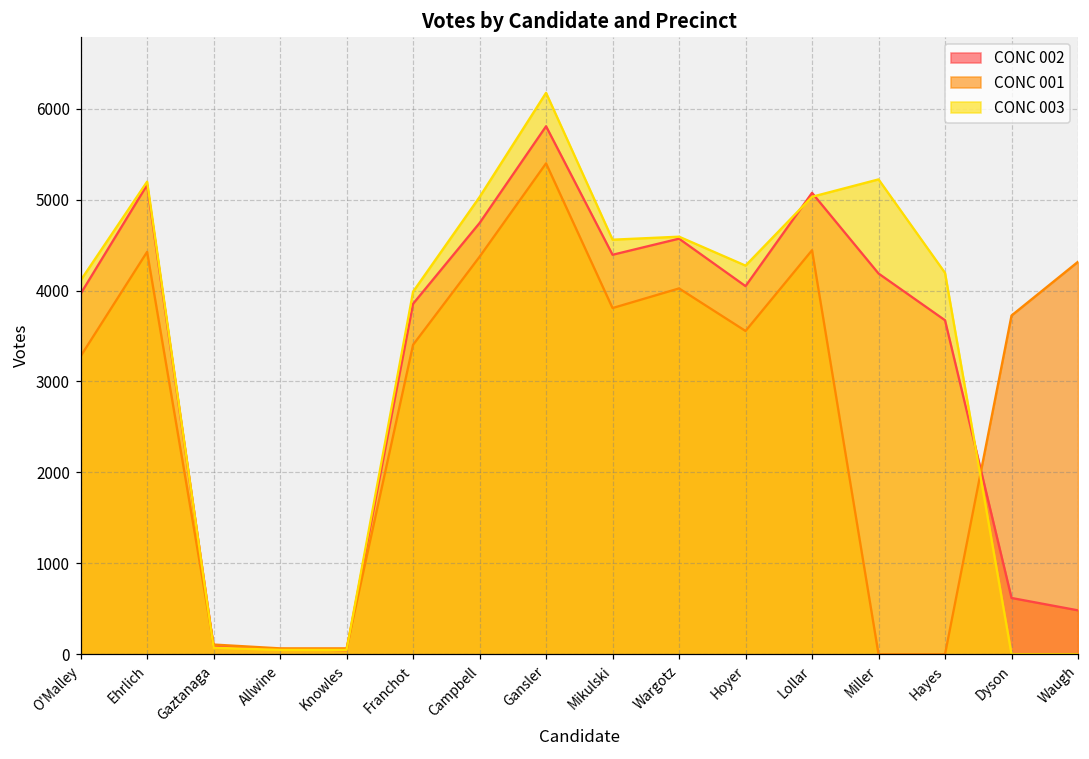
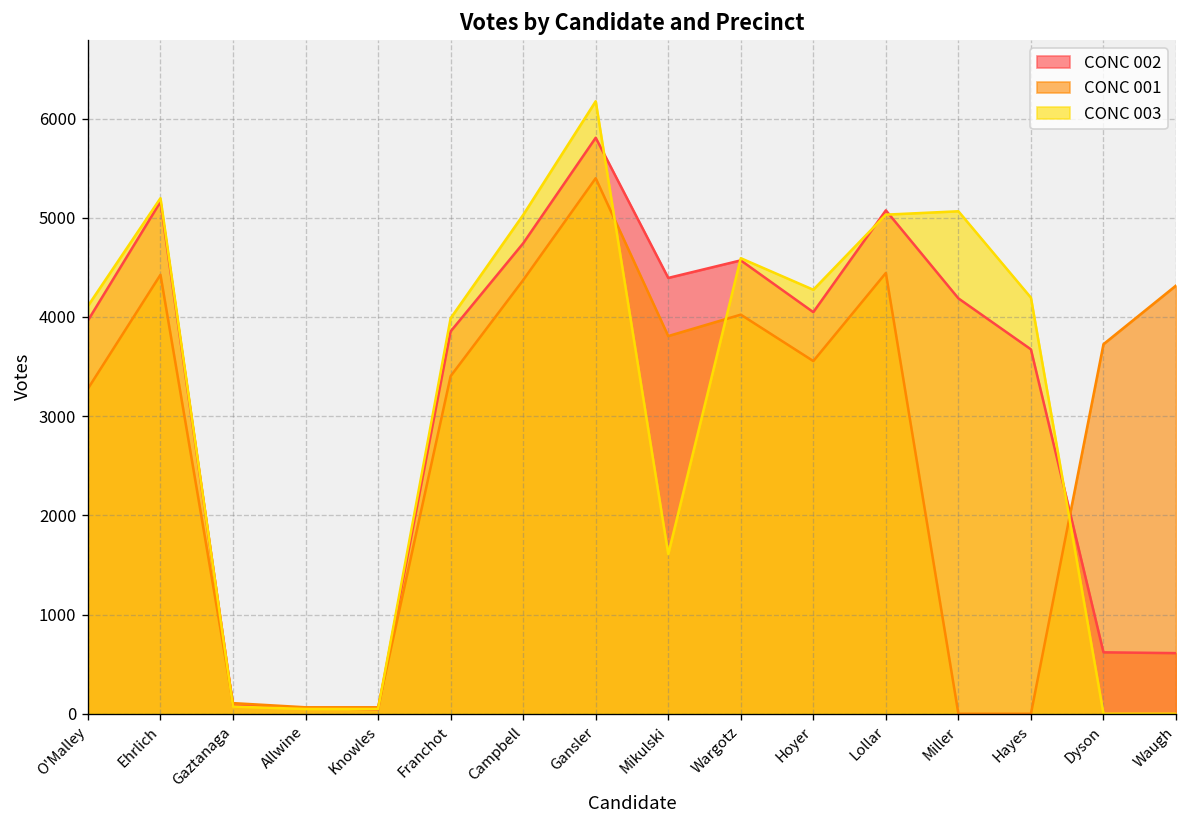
  {
    "CONC 002": {
      "O'Malley": 4000,
      "Ehrlich": 5200,
      "Franchot": 3900,
      "Campbell": 4700,
      "Gansler": 5800,
      "Mikulski": 4400,
      "Hoyer": 4000,
      "Lollar": 5100,
      "Miller": 4200,
      "Hayes": 3700,
      "Dyson": 600,
-     "Waugh": 500
+     "Waugh": 600
    },
    "CONC 001": {
      "O'Malley": 3300,
      "Ehrlich": 4400,
      "Franchot": 3400,
      "Campbell": 4400,
      "Gansler": 5400,
      "Mikulski": 3800,
      "Wargotz": 4000,
      "Hoyer": 3600,
      "Lollar": 4400,
      "Miller": 0,
      "Hayes": 0,
      "Dyson": 3700,
      "Waugh": 4300
    },
    "CONC 003": {
      "O'Malley": 4100,
      "Ehrlich": 5200,
      "Franchot": 4000,
      "Campbell": 5000,
      "Gansler": 6200,
-     "Mikulski": 4600,
+     "Mikulski": 1600,
      "Hoyer": 4300,
      "Lollar": 5000,
-     "Miller": 5200,
+     "Miller": 5100,
      "Hayes": 4200,
      "Dyson": 0,
      "Waugh": 0
    }
  }
